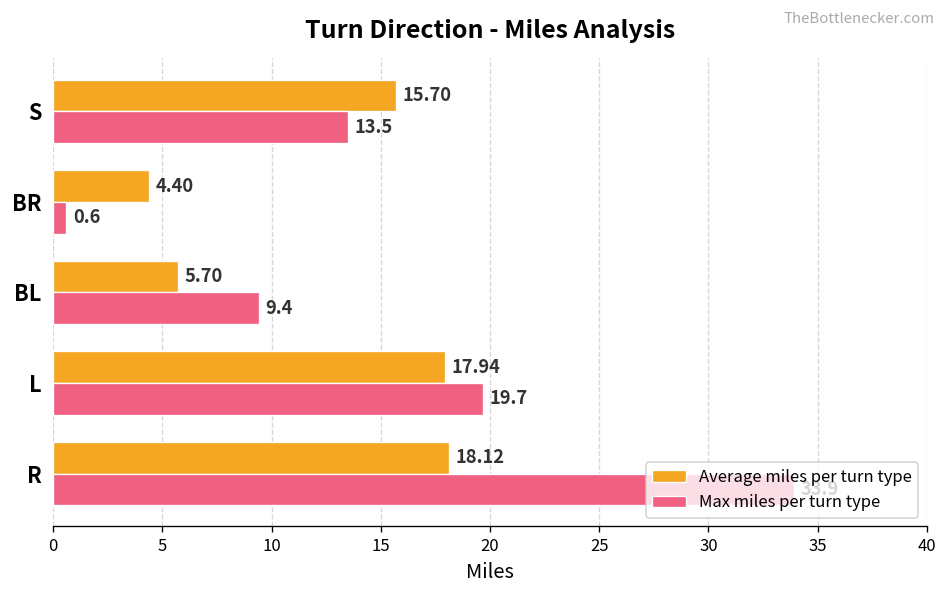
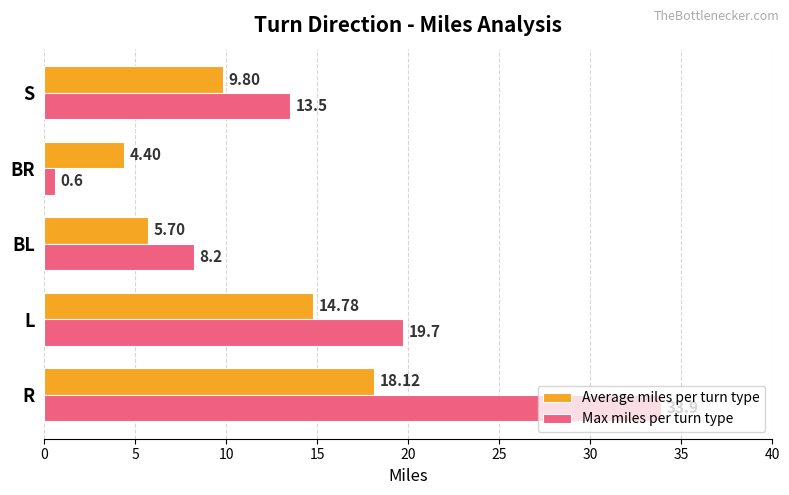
  {
    "Average miles per turn type": {
-     "S": 15.70,
+     "S": 9.80,
      "BR": 4.40,
      "BL": 5.70,
-     "L": 17.94,
+     "L": 14.78,
      "R": 18.12
    },
    "Max miles per turn type": {
      "S": 13.5,
      "BR": 0.6,
-     "BL": 9.4,
+     "BL": 8.2,
      "L": 19.7
    }
  }
